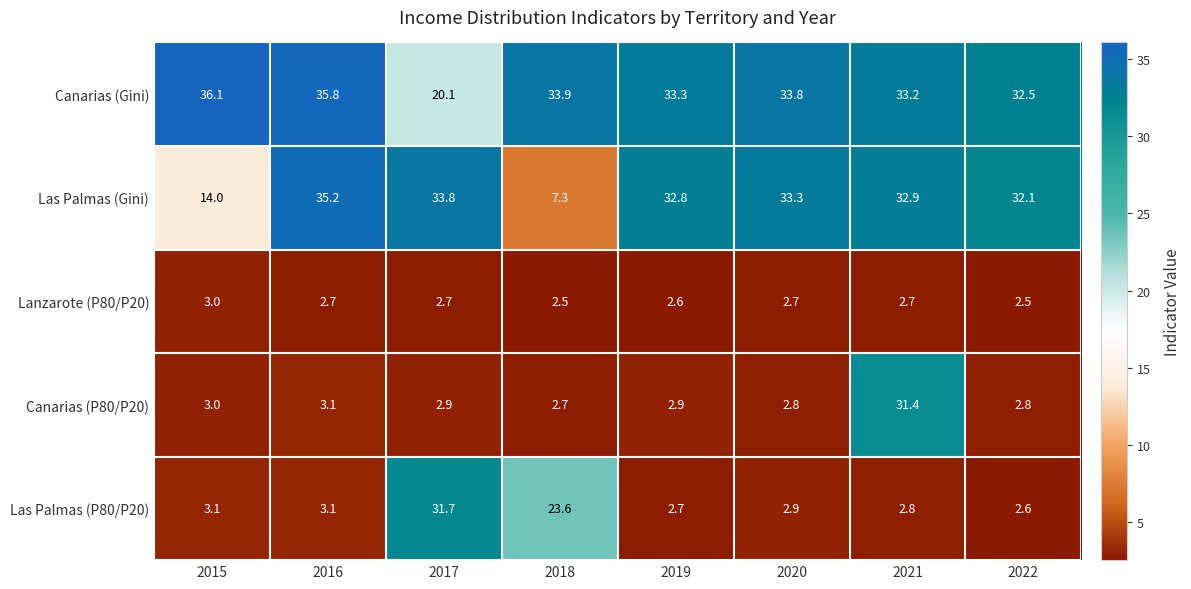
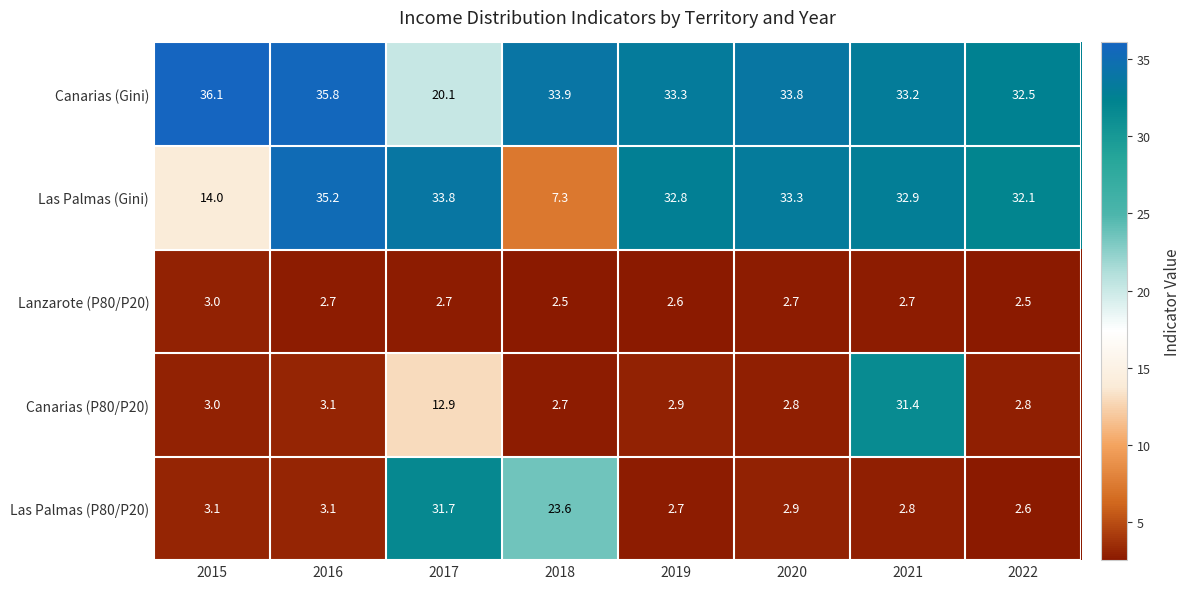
  {
    "Canarias (Gini)": {
      "2015": 36.1,
      "2016": 35.8,
      "2017": 20.1,
      "2018": 33.9,
      "2019": 33.3,
      "2020": 33.8,
      "2021": 33.2,
      "2022": 32.5
    },
    "Las Palmas (Gini)": {
      "2015": 14.0,
      "2016": 35.2,
      "2017": 33.8,
      "2018": 7.3,
      "2019": 32.8,
      "2020": 33.3,
      "2021": 32.9,
      "2022": 32.1
    },
    "Lanzarote (P80/P20)": {
      "2015": 3.0,
      "2016": 2.7,
      "2017": 2.7,
      "2018": 2.5,
      "2019": 2.6,
      "2020": 2.7,
      "2021": 2.7,
      "2022": 2.5
    },
    "Canarias (P80/P20)": {
      "2015": 3.0,
      "2016": 3.1,
-     "2017": 2.9,
+     "2017": 12.9,
      "2018": 2.7,
      "2019": 2.9,
      "2020": 2.8,
      "2021": 31.4,
      "2022": 2.8
    },
    "Las Palmas (P80/P20)": {
      "2015": 3.1,
      "2016": 3.1,
      "2017": 31.7,
      "2018": 23.6,
      "2019": 2.7,
      "2020": 2.9,
      "2021": 2.8,
      "2022": 2.6
    }
  }
